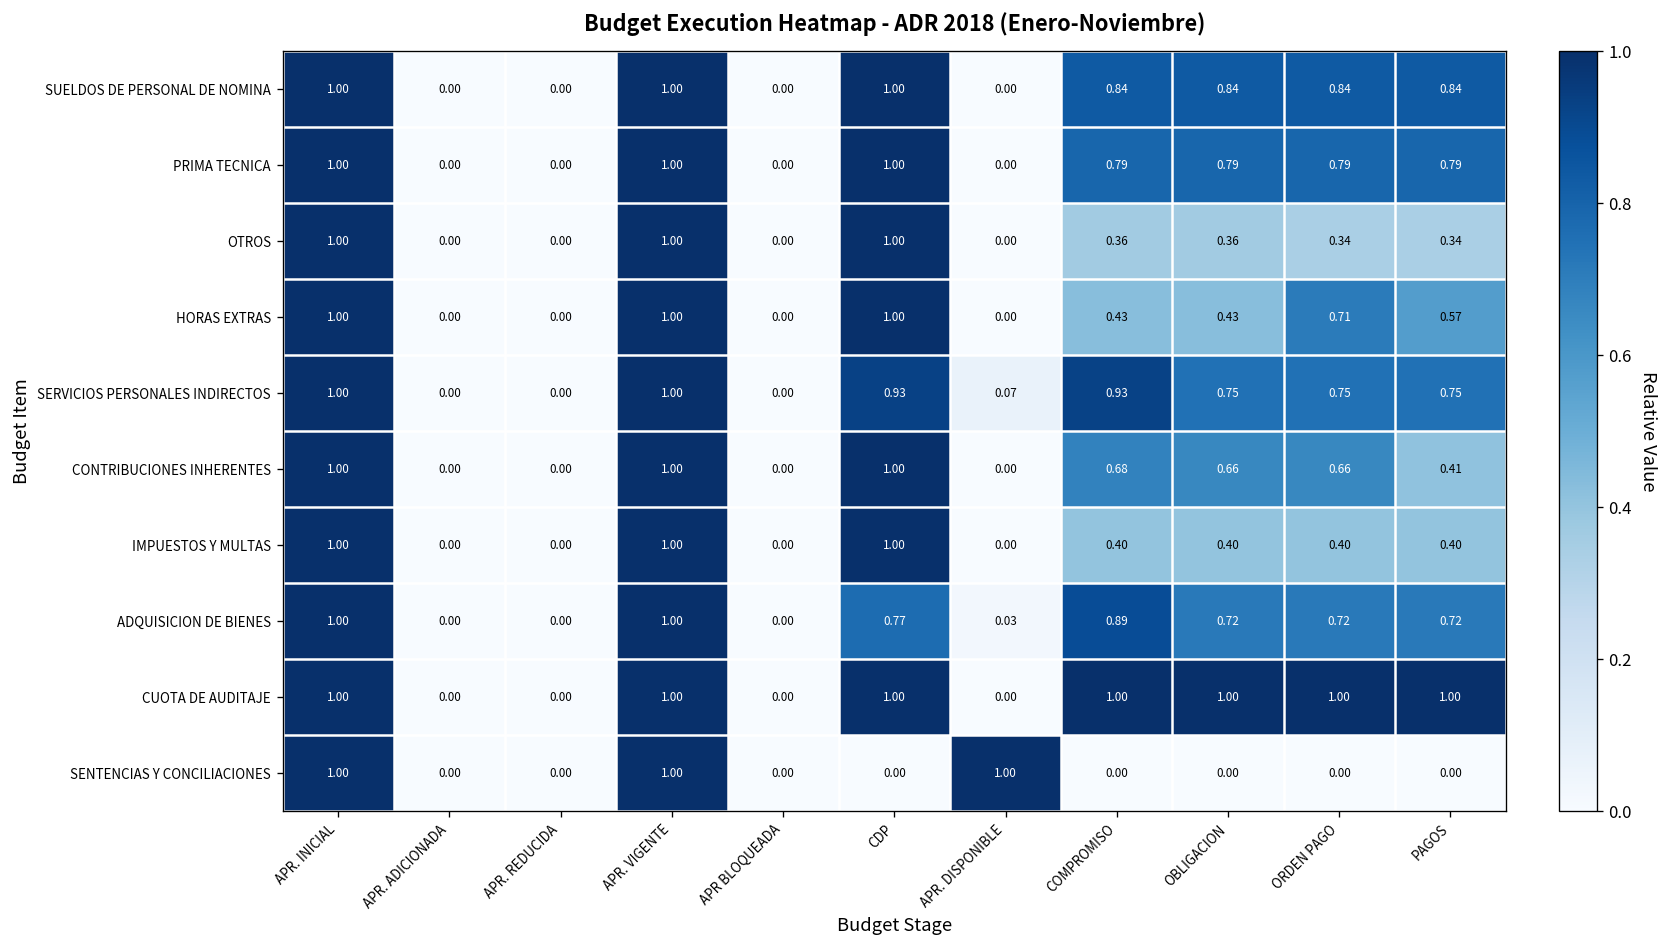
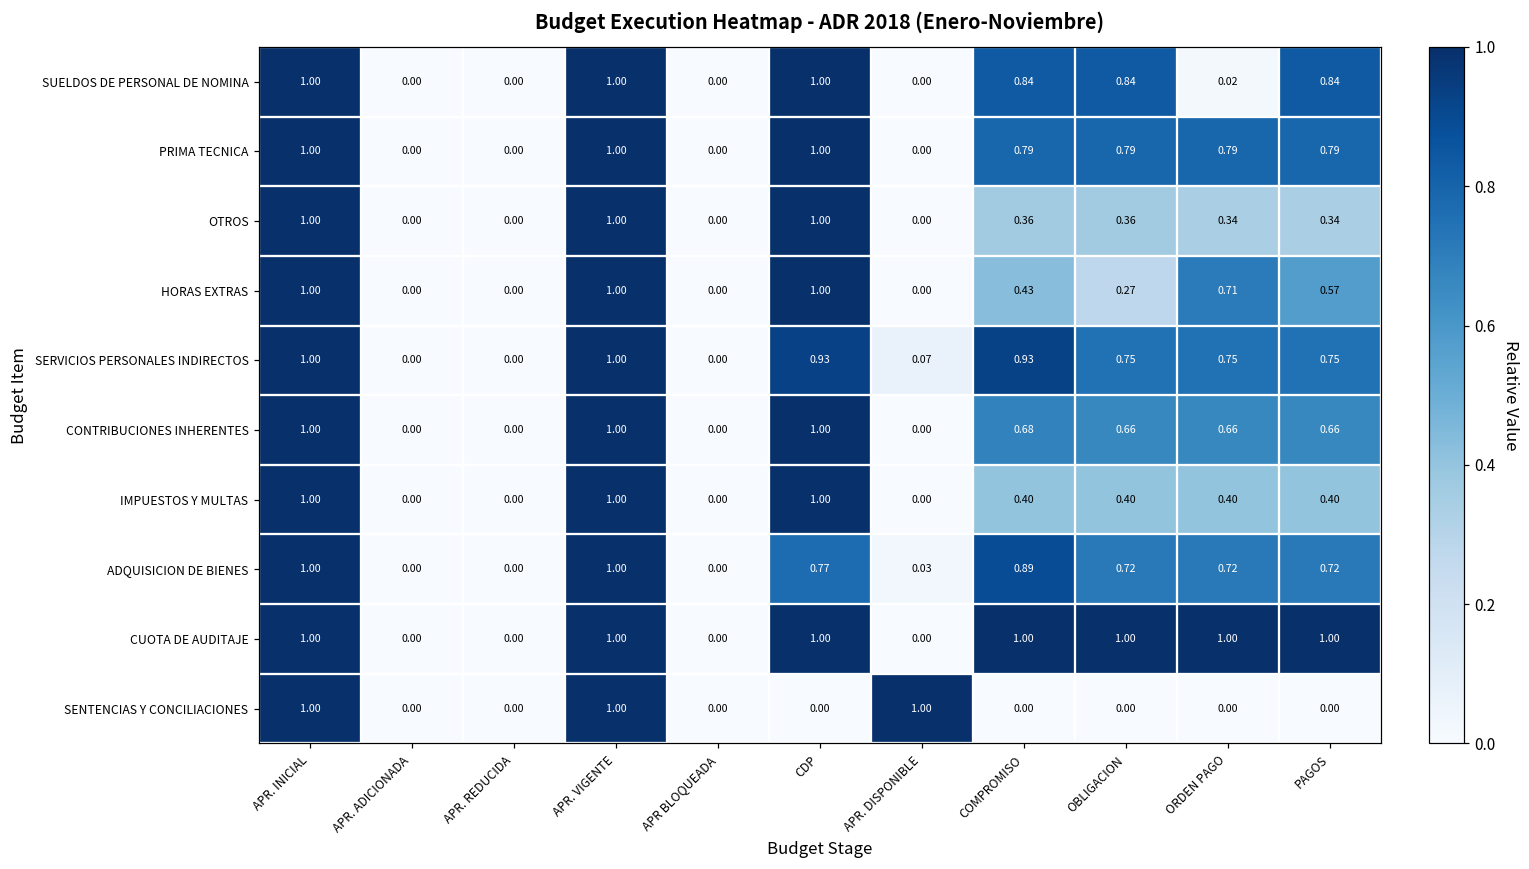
  {
    "SUELDOS DE PERSONAL DE NOMINA": {
      "APR. INICIAL": 1.00,
      "APR. ADICIONADA": 0.00,
      "APR. REDUCIDA": 0.00,
      "APR. VIGENTE": 1.00,
      "APR BLOQUEADA": 0.00,
      "CDP": 1.00,
      "APR. DISPONIBLE": 0.00,
      "COMPROMISO": 0.84,
      "OBLIGACION": 0.84,
-     "ORDEN PAGO": 0.84,
+     "ORDEN PAGO": 0.02,
      "PAGOS": 0.84
    },
    "PRIMA TECNICA": {
      "APR. INICIAL": 1.00,
      "APR. ADICIONADA": 0.00,
      "APR. REDUCIDA": 0.00,
      "APR. VIGENTE": 1.00,
      "APR BLOQUEADA": 0.00,
      "CDP": 1.00,
      "APR. DISPONIBLE": 0.00,
      "COMPROMISO": 0.79,
      "OBLIGACION": 0.79,
      "ORDEN PAGO": 0.79,
      "PAGOS": 0.79
    },
    "OTROS": {
      "APR. INICIAL": 1.00,
      "APR. ADICIONADA": 0.00,
      "APR. REDUCIDA": 0.00,
      "APR. VIGENTE": 1.00,
      "APR BLOQUEADA": 0.00,
      "CDP": 1.00,
      "APR. DISPONIBLE": 0.00,
      "COMPROMISO": 0.36,
      "OBLIGACION": 0.36,
      "ORDEN PAGO": 0.34,
      "PAGOS": 0.34
    },
    "HORAS EXTRAS": {
      "APR. INICIAL": 1.00,
      "APR. ADICIONADA": 0.00,
      "APR. REDUCIDA": 0.00,
      "APR. VIGENTE": 1.00,
      "APR BLOQUEADA": 0.00,
      "CDP": 1.00,
      "APR. DISPONIBLE": 0.00,
      "COMPROMISO": 0.43,
-     "OBLIGACION": 0.43,
+     "OBLIGACION": 0.27,
      "ORDEN PAGO": 0.71,
      "PAGOS": 0.57
    },
    "SERVICIOS PERSONALES INDIRECTOS": {
      "APR. INICIAL": 1.00,
      "APR. ADICIONADA": 0.00,
      "APR. REDUCIDA": 0.00,
      "APR. VIGENTE": 1.00,
      "APR BLOQUEADA": 0.00,
      "CDP": 0.93,
      "APR. DISPONIBLE": 0.07,
      "COMPROMISO": 0.93,
      "OBLIGACION": 0.75,
      "ORDEN PAGO": 0.75,
      "PAGOS": 0.75
    },
    "CONTRIBUCIONES INHERENTES": {
      "APR. INICIAL": 1.00,
      "APR. ADICIONADA": 0.00,
      "APR. REDUCIDA": 0.00,
      "APR. VIGENTE": 1.00,
      "APR BLOQUEADA": 0.00,
      "CDP": 1.00,
      "APR. DISPONIBLE": 0.00,
      "COMPROMISO": 0.68,
      "OBLIGACION": 0.66,
      "ORDEN PAGO": 0.66,
-     "PAGOS": 0.41
+     "PAGOS": 0.66
    },
    "IMPUESTOS Y MULTAS": {
      "APR. INICIAL": 1.00,
      "APR. ADICIONADA": 0.00,
      "APR. REDUCIDA": 0.00,
      "APR. VIGENTE": 1.00,
      "APR BLOQUEADA": 0.00,
      "CDP": 1.00,
      "APR. DISPONIBLE": 0.00,
      "COMPROMISO": 0.40,
      "OBLIGACION": 0.40,
      "ORDEN PAGO": 0.40,
      "PAGOS": 0.40
    },
    "ADQUISICION DE BIENES": {
      "APR. INICIAL": 1.00,
      "APR. ADICIONADA": 0.00,
      "APR. REDUCIDA": 0.00,
      "APR. VIGENTE": 1.00,
      "APR BLOQUEADA": 0.00,
      "CDP": 0.77,
      "APR. DISPONIBLE": 0.03,
      "COMPROMISO": 0.89,
      "OBLIGACION": 0.72,
      "ORDEN PAGO": 0.72,
      "PAGOS": 0.72
    },
    "CUOTA DE AUDITAJE": {
      "APR. INICIAL": 1.00,
      "APR. ADICIONADA": 0.00,
      "APR. REDUCIDA": 0.00,
      "APR. VIGENTE": 1.00,
      "APR BLOQUEADA": 0.00,
      "CDP": 1.00,
      "APR. DISPONIBLE": 0.00,
      "COMPROMISO": 1.00,
      "OBLIGACION": 1.00,
      "ORDEN PAGO": 1.00,
      "PAGOS": 1.00
    },
    "SENTENCIAS Y CONCILIACIONES": {
      "APR. INICIAL": 1.00,
      "APR. ADICIONADA": 0.00,
      "APR. REDUCIDA": 0.00,
      "APR. VIGENTE": 1.00,
      "APR BLOQUEADA": 0.00,
      "CDP": 0.00,
      "APR. DISPONIBLE": 1.00,
      "COMPROMISO": 0.00,
      "OBLIGACION": 0.00,
      "ORDEN PAGO": 0.00,
      "PAGOS": 0.00
    }
  }
